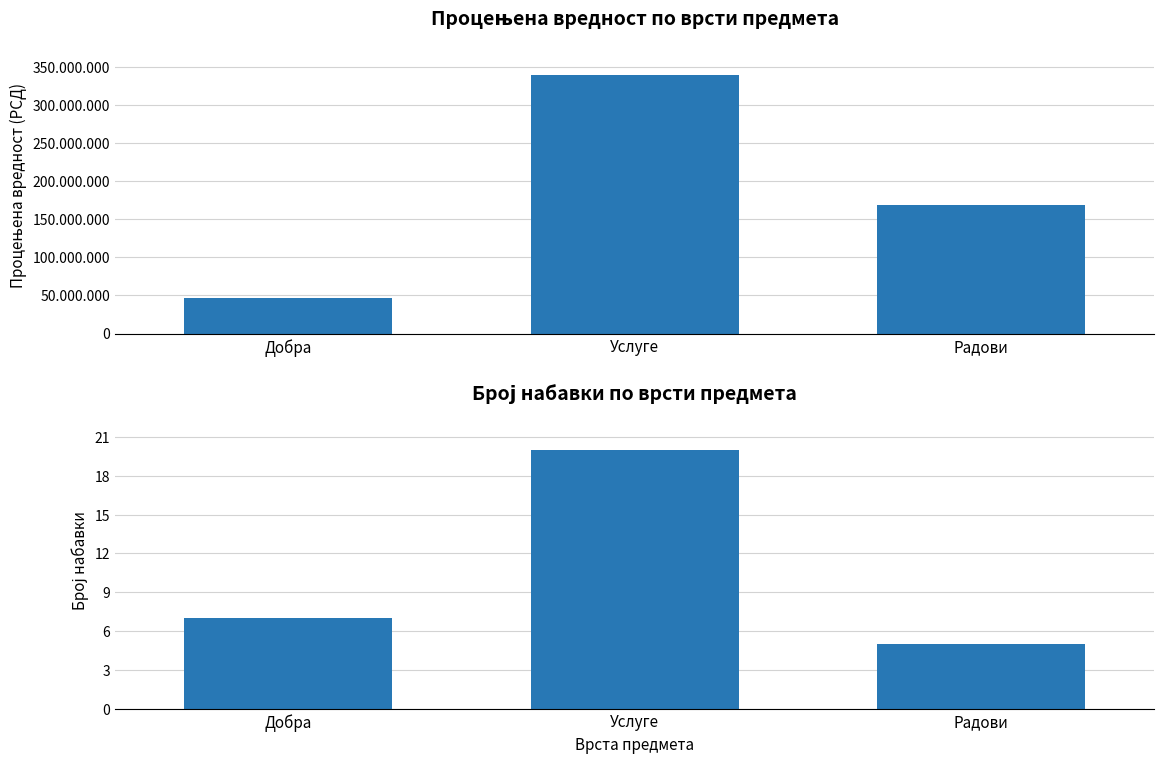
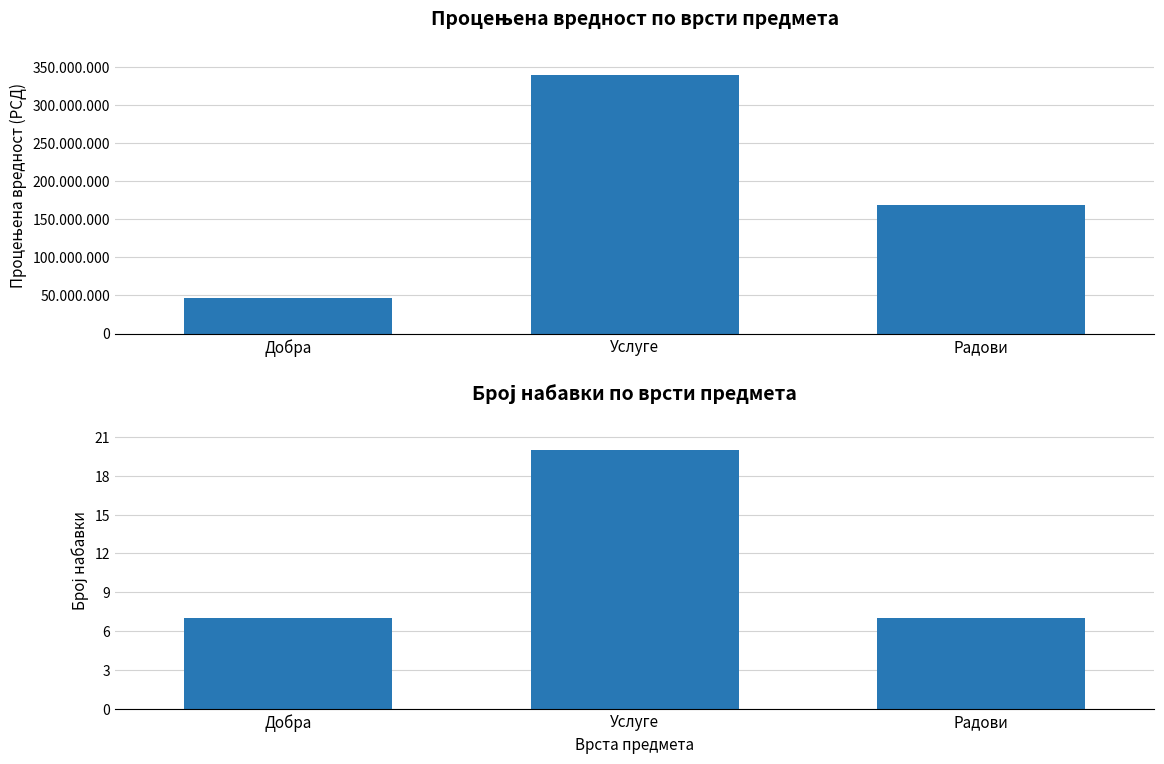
  {
    "Број набавки по врсти предмета": {
      "Добра": 7,
      "Услуге": 20,
-     "Радови": 5
+     "Радови": 7
    }
  }
